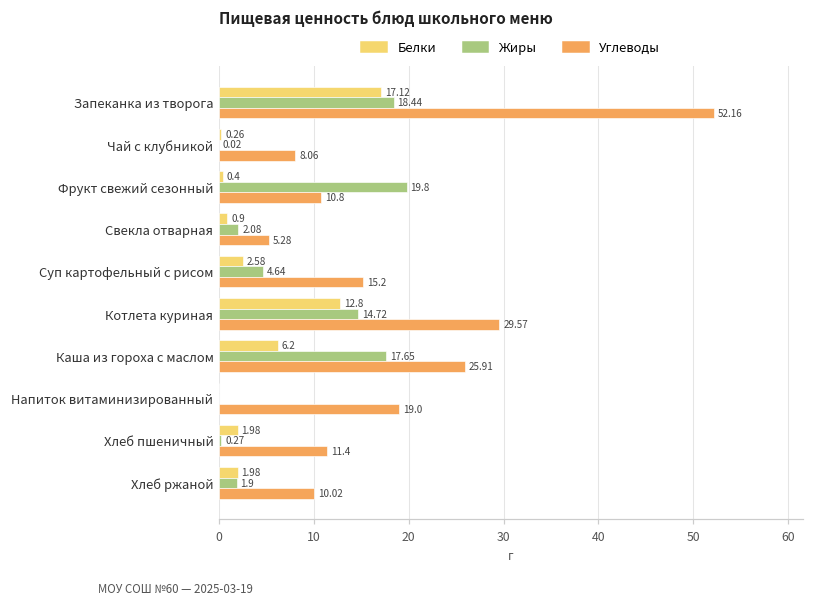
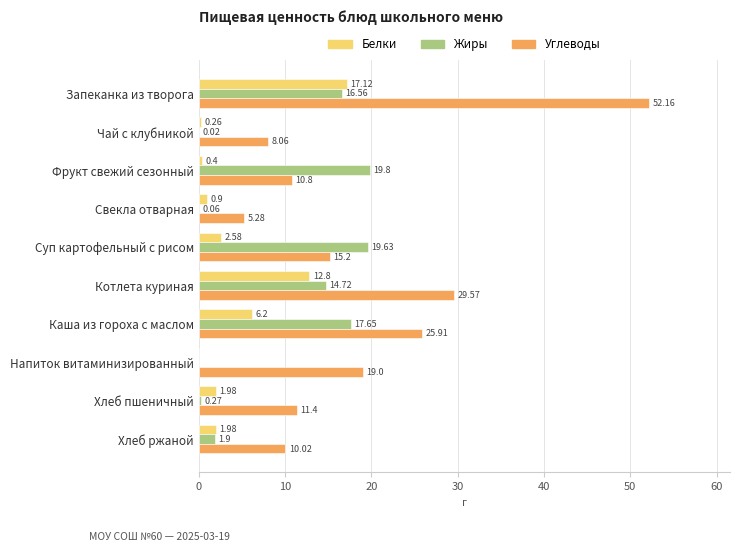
  {
    "Жиры": {
-     "Запеканка из творога": 18.44,
+     "Запеканка из творога": 16.56,
      "Чай с клубникой": 0.02,
      "Фрукт свежий сезонный": 19.8,
-     "Свекла отварная": 2.08,
-     "Суп картофельный с рисом": 4.64,
+     "Свекла отварная": 0.06,
+     "Суп картофельный с рисом": 19.63,
      "Котлета куриная": 14.72,
      "Каша из гороха с маслом": 17.65,
      "Хлеб пшеничный": 0.27,
      "Хлеб ржаной": 1.9
    }
  }
